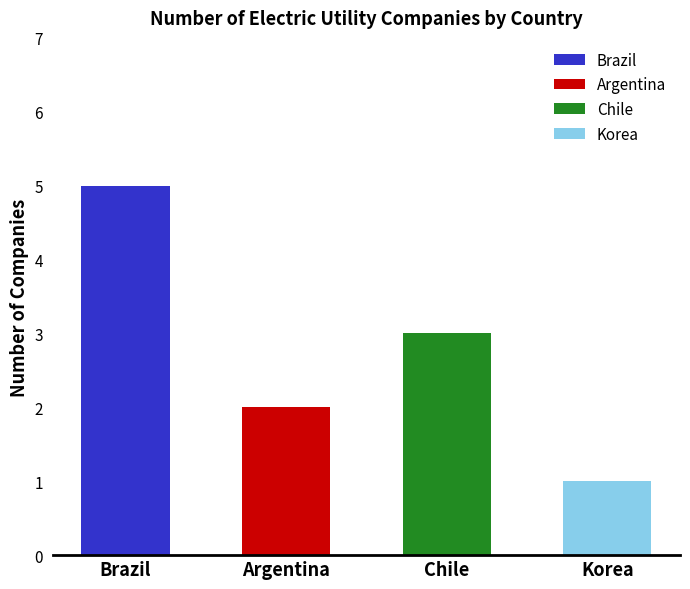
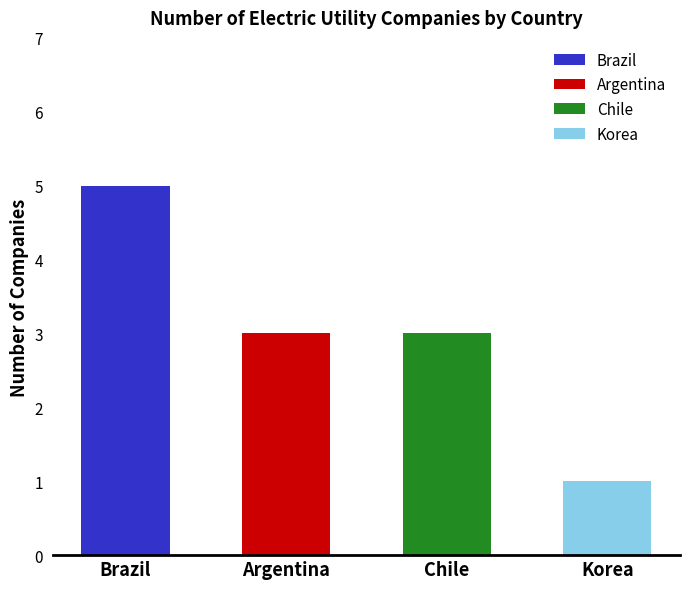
  {
    "Brazil": 5,
-   "Argentina": 2,
+   "Argentina": 3,
    "Chile": 3,
    "Korea": 1
  }
